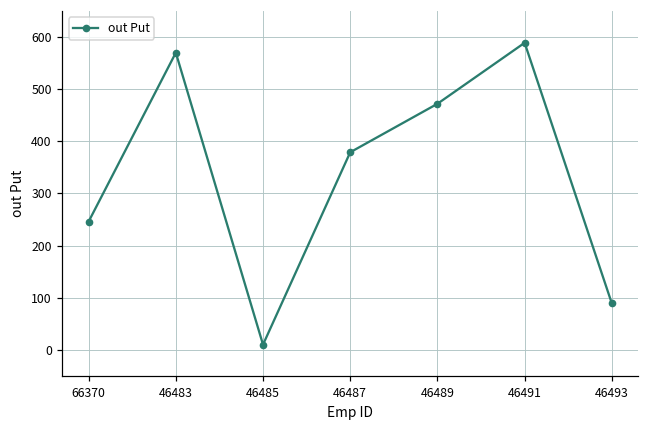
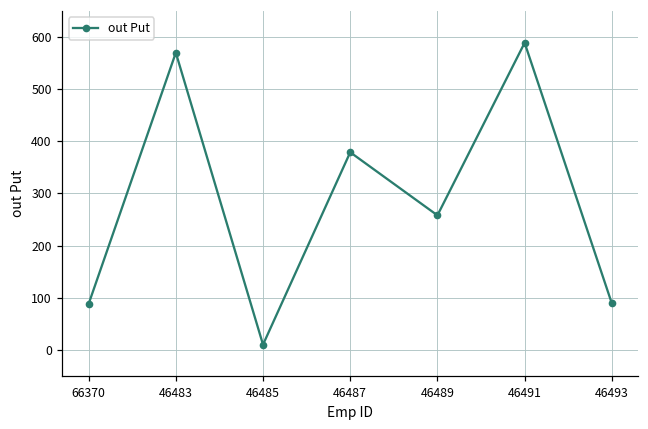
  {
-   "66370": 250,
+   "66370": 90,
    "46483": 570,
    "46485": 10,
    "46487": 380,
-   "46489": 470,
+   "46489": 260,
    "46491": 590,
    "46493": 90
  }
